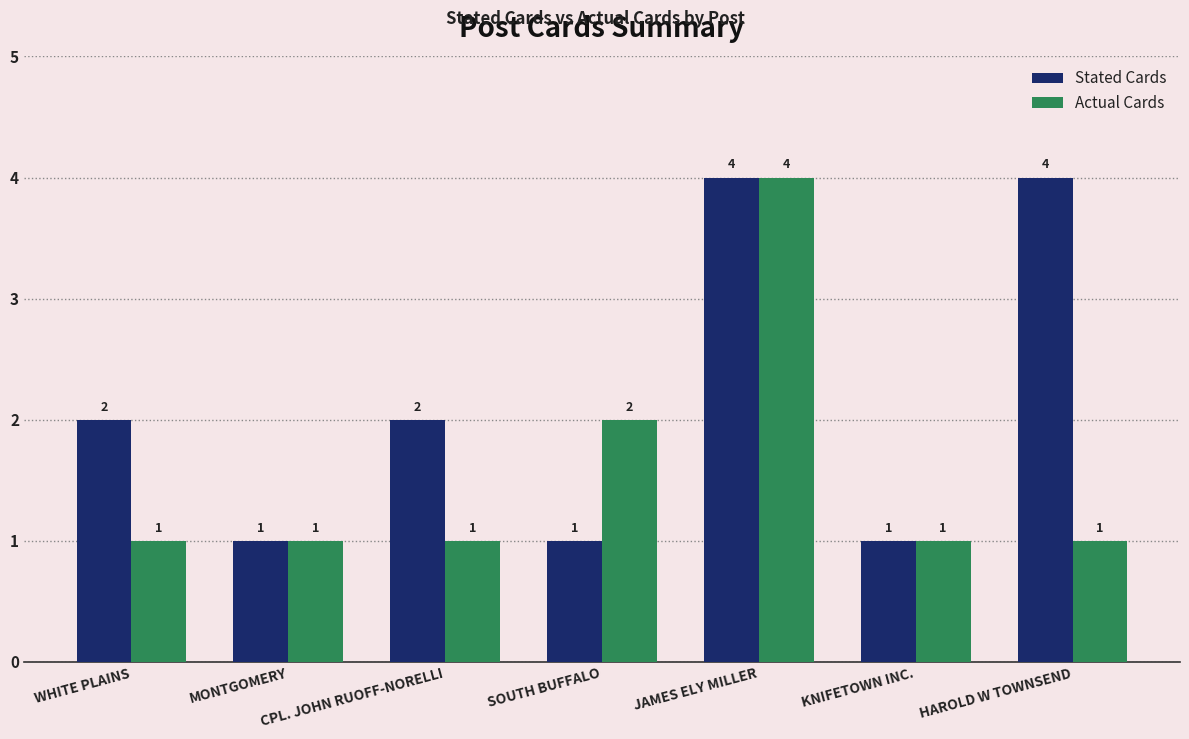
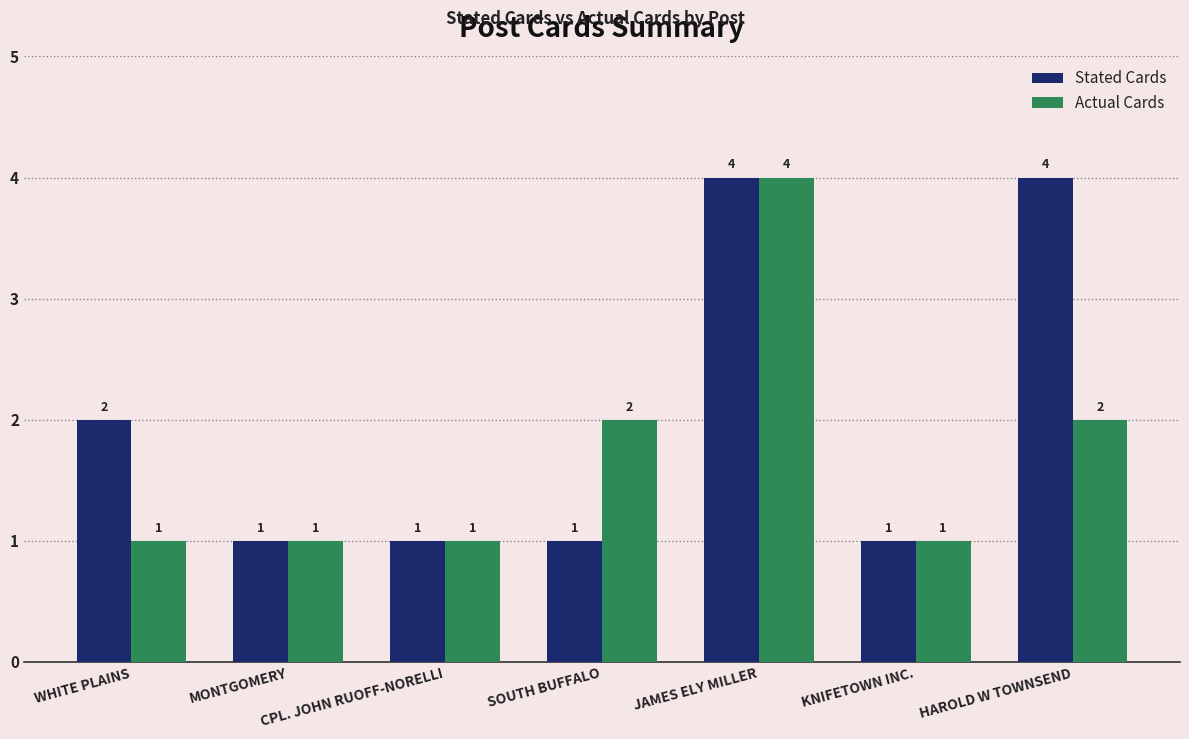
  {
    "Stated Cards": {
      "WHITE PLAINS": 2,
      "MONTGOMERY": 1,
-     "CPL. JOHN RUOFF-NORELLI": 2,
+     "CPL. JOHN RUOFF-NORELLI": 1,
      "SOUTH BUFFALO": 1,
      "JAMES ELY MILLER": 4,
      "KNIFETOWN INC.": 1,
      "HAROLD W TOWNSEND": 4
    },
    "Actual Cards": {
      "WHITE PLAINS": 1,
      "MONTGOMERY": 1,
      "CPL. JOHN RUOFF-NORELLI": 1,
      "SOUTH BUFFALO": 2,
      "JAMES ELY MILLER": 4,
      "KNIFETOWN INC.": 1,
-     "HAROLD W TOWNSEND": 1
+     "HAROLD W TOWNSEND": 2
    }
  }
